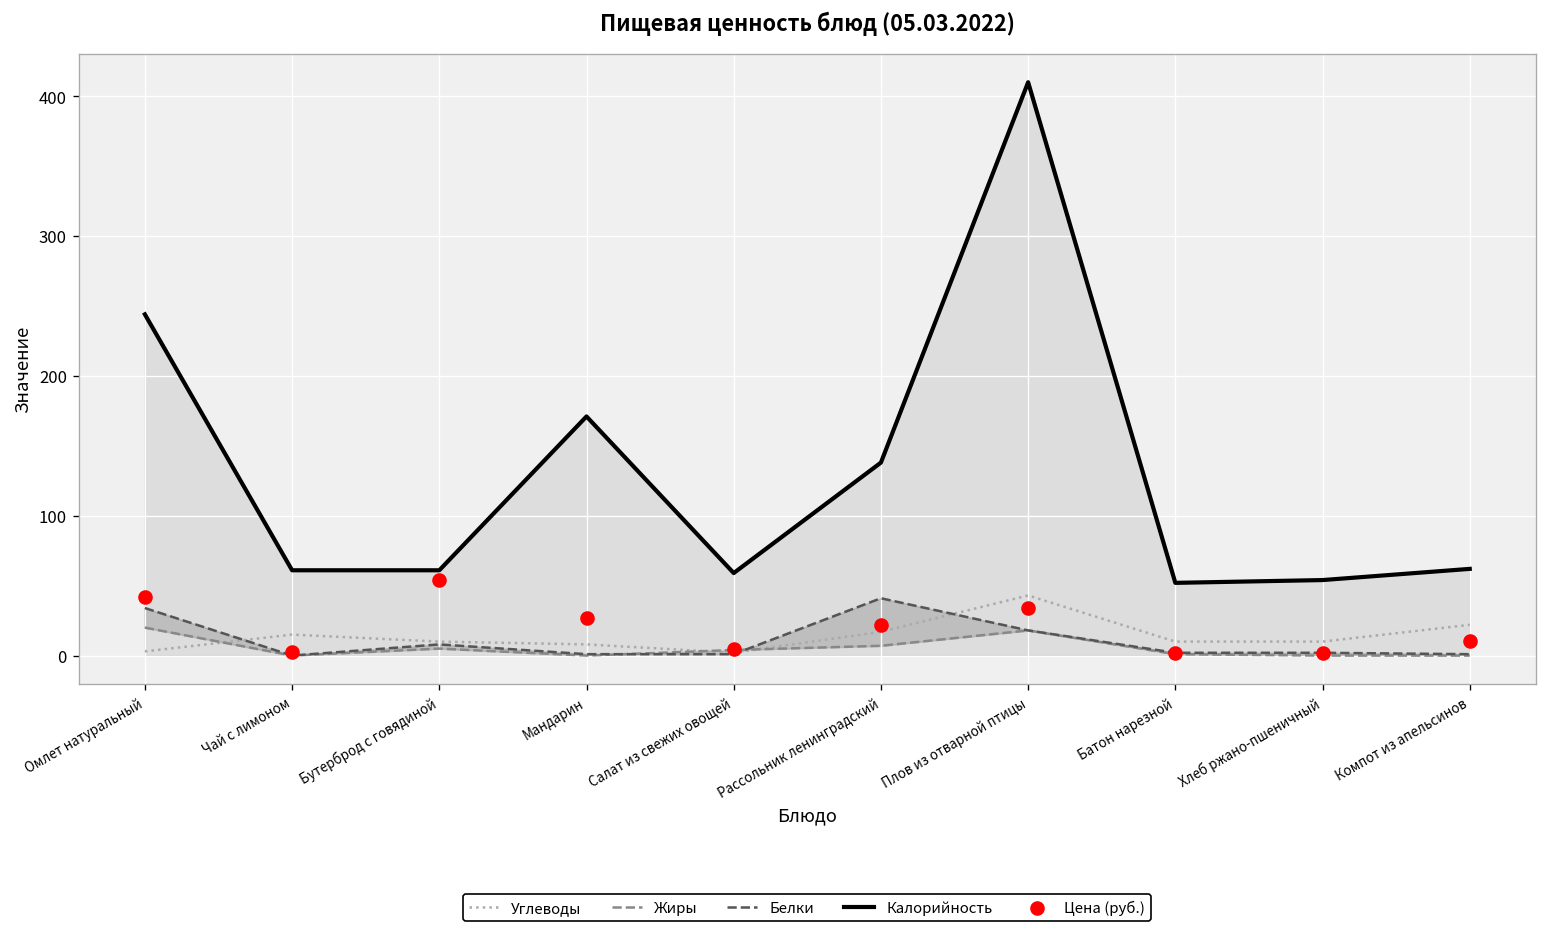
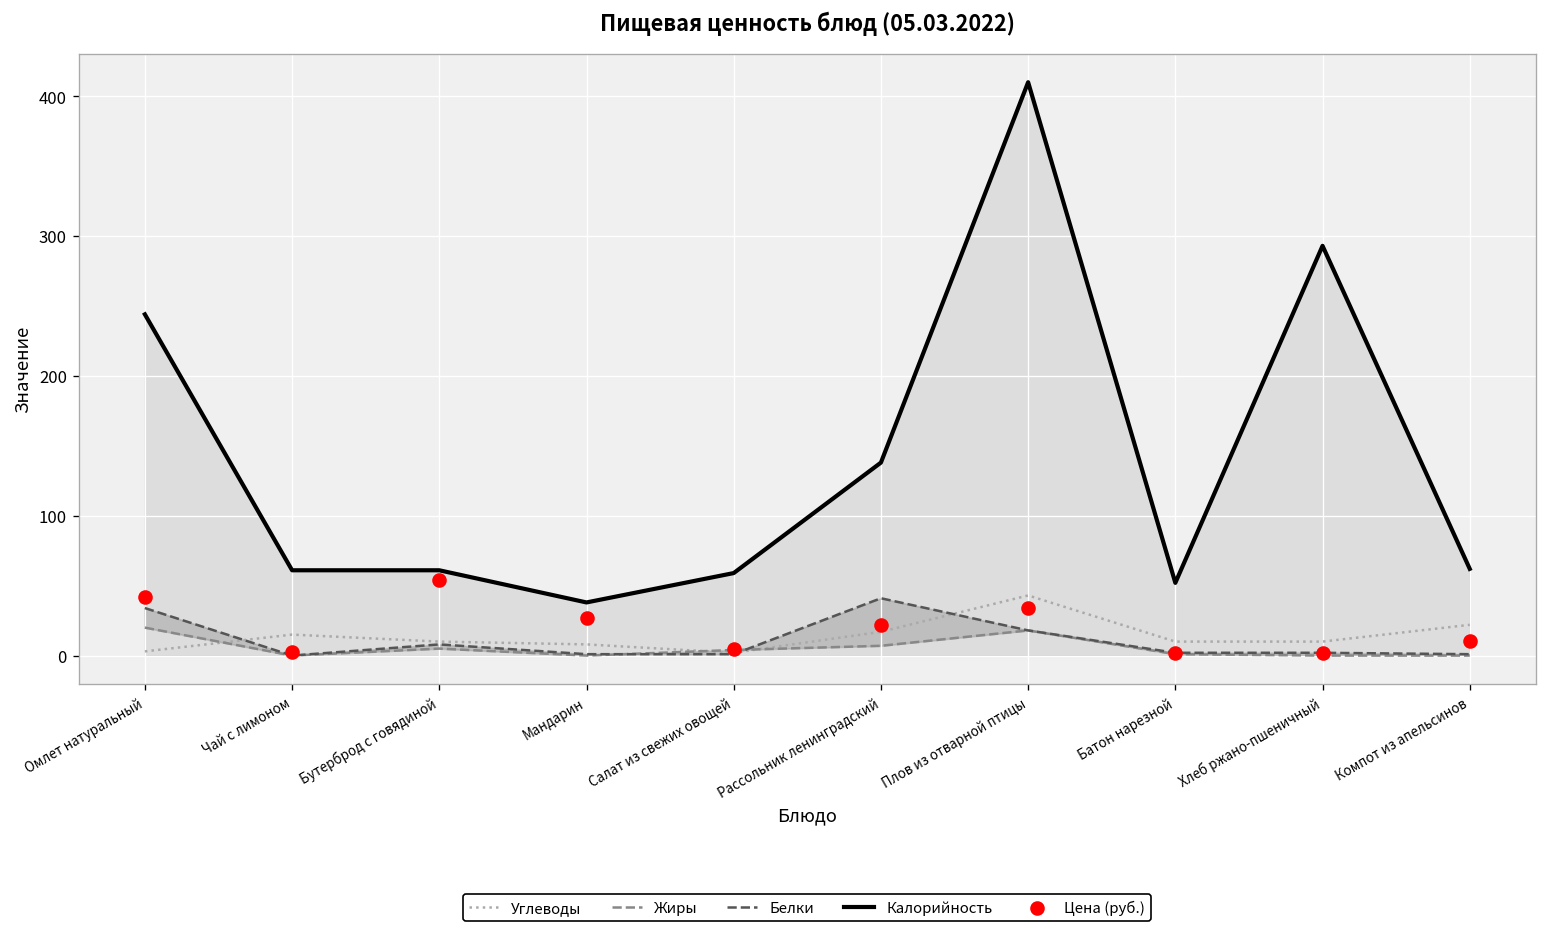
  {
    "Калорийность": {
      "Омлет натуральный": 244,
      "Чай с лимоном": 61,
      "Бутерброд с говядиной": 61,
-     "Мандарин": 171,
+     "Мандарин": 38,
      "Салат из свежих овощей": 59,
      "Рассольник ленинградский": 138,
      "Плов из отварной птицы": 410,
      "Батон нарезной": 52,
-     "Хлеб ржано-пшеничный": 54,
+     "Хлеб ржано-пшеничный": 293,
      "Компот из апельсинов": 62
    }
  }
